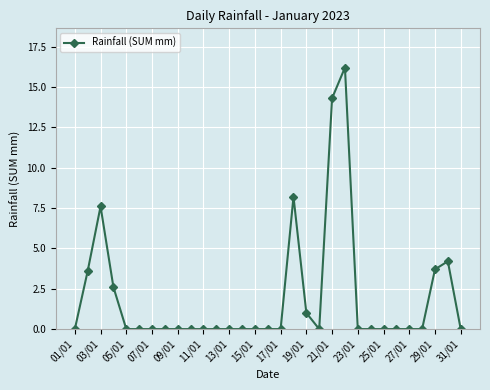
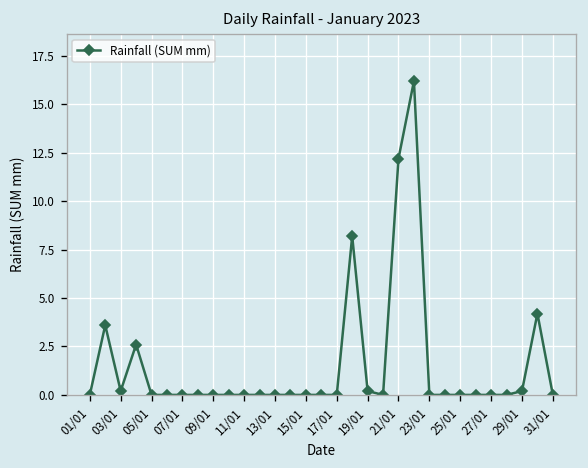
  {
    "01/01": 0.0,
-   "03/01": 7.6,
+   "03/01": 0.2,
    "05/01": 0.0,
    "07/01": 0.0,
    "09/01": 0.0,
    "11/01": 0.0,
    "13/01": 0.0,
    "15/01": 0.0,
    "17/01": 0.0,
-   "19/01": 1.0,
-   "21/01": 14.3,
+   "19/01": 0.2,
+   "21/01": 12.2,
    "23/01": 0.0,
    "25/01": 0.0,
    "27/01": 0.0,
-   "29/01": 3.7,
+   "29/01": 0.2,
    "31/01": 0.0
  }
